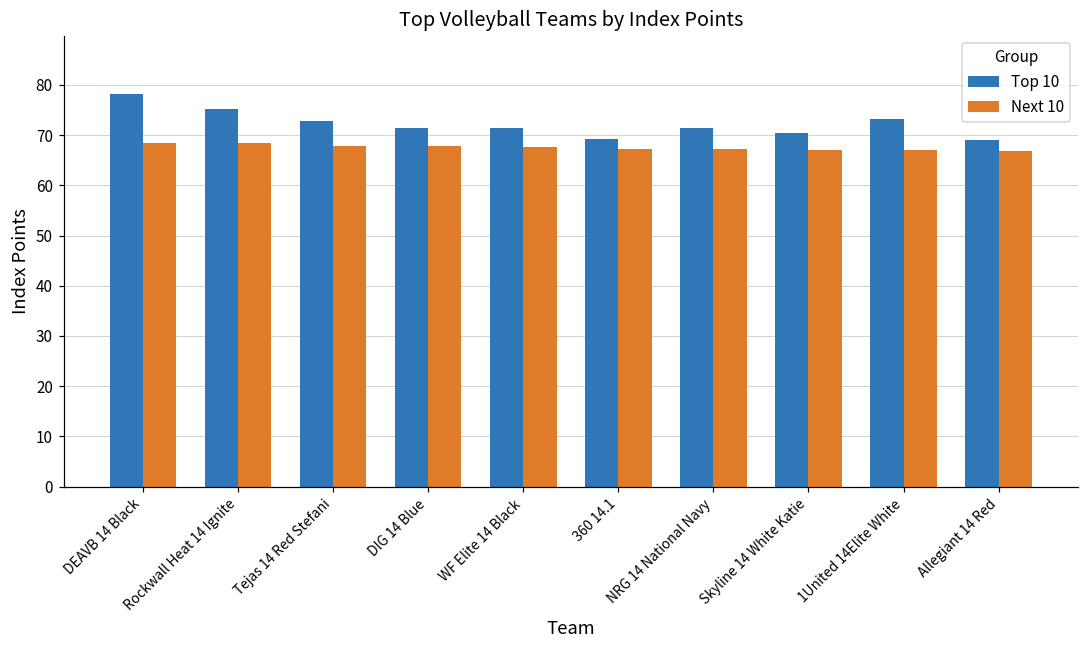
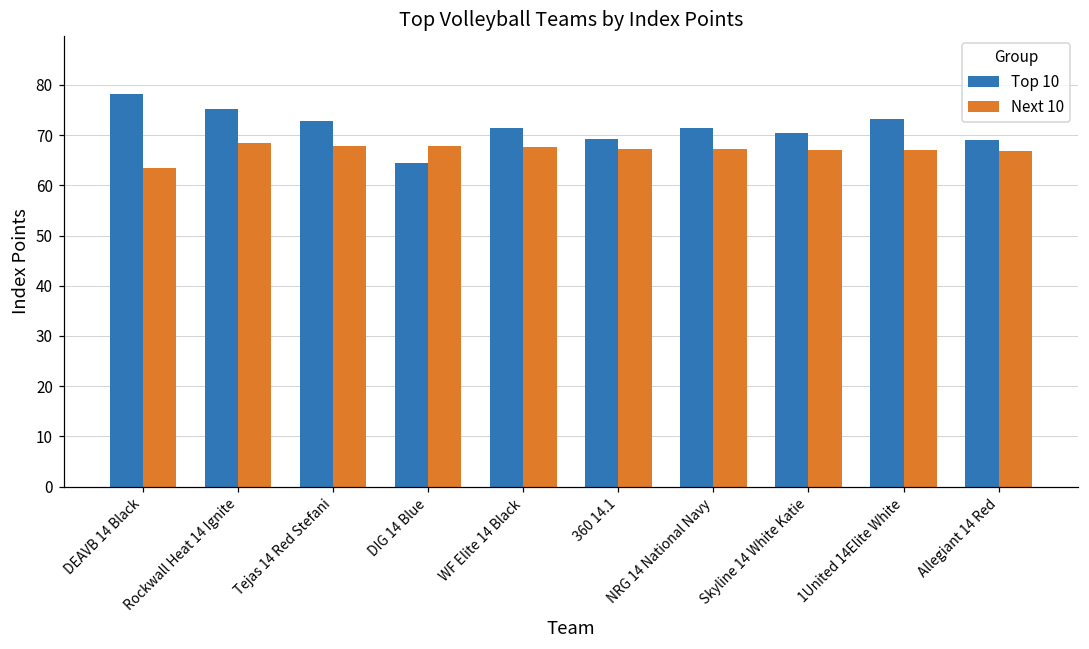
  {
    "Top 10": {
      "DEAVB 14 Black": 78,
      "Rockwall Heat 14 Ignite": 75,
      "Tejas 14 Red Stefani": 73,
-     "DIG 14 Blue": 71,
+     "DIG 14 Blue": 64,
      "WF Elite 14 Black": 71,
      "360 14.1": 69,
      "NRG 14 National Navy": 71,
      "Skyline 14 White Katie": 70,
      "1United 14Elite White": 73,
      "Allegiant 14 Red": 69
    },
    "Next 10": {
-     "DEAVB 14 Black": 68,
+     "DEAVB 14 Black": 63,
      "Rockwall Heat 14 Ignite": 68,
      "Tejas 14 Red Stefani": 68,
      "DIG 14 Blue": 68,
      "WF Elite 14 Black": 68,
      "360 14.1": 67,
      "NRG 14 National Navy": 67,
      "Skyline 14 White Katie": 67,
      "1United 14Elite White": 67,
      "Allegiant 14 Red": 67
    }
  }
